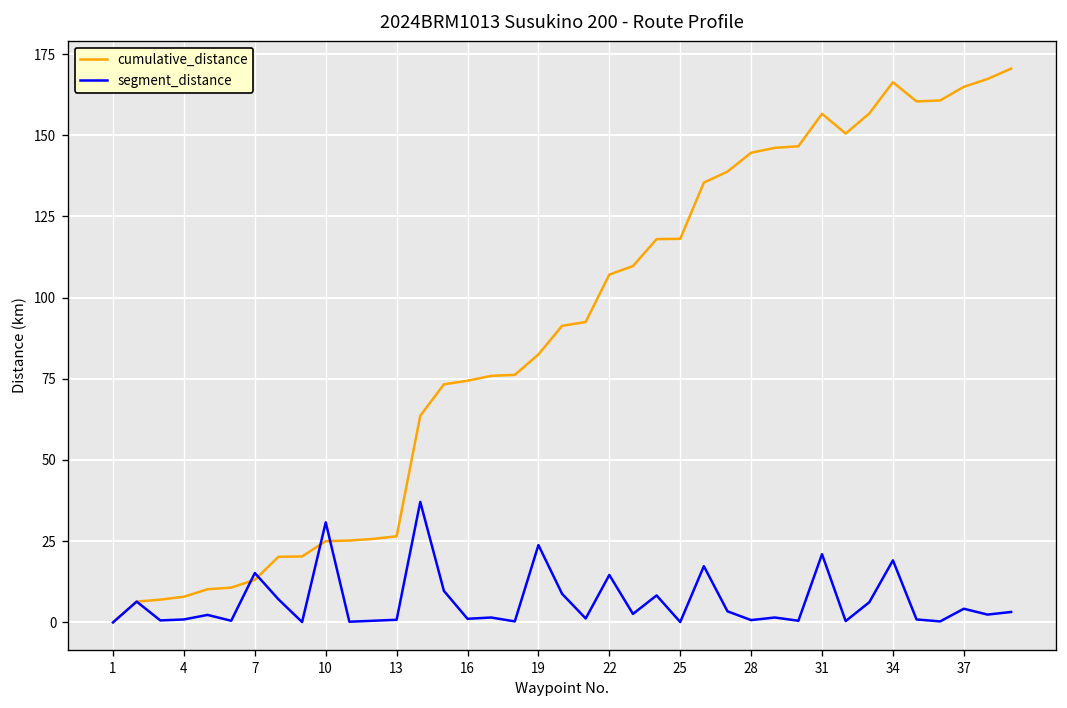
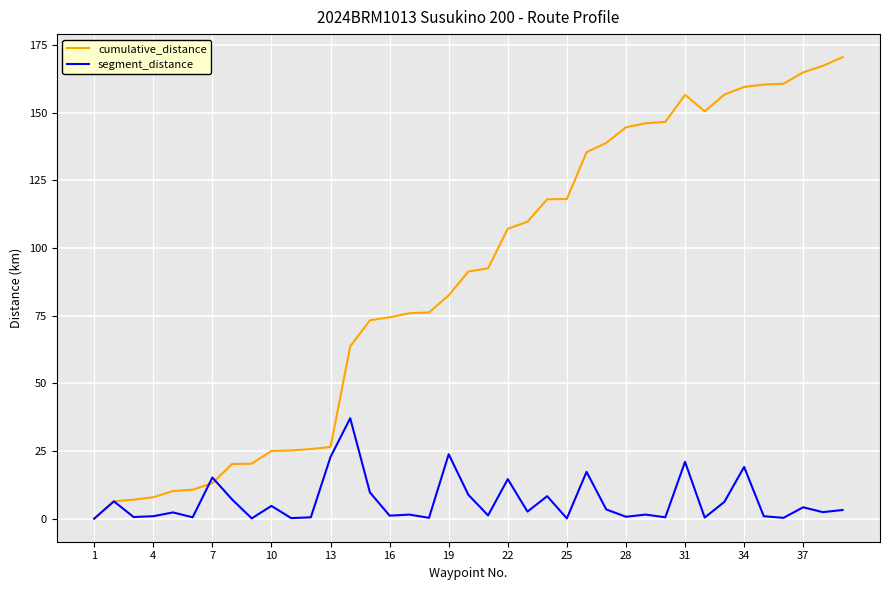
  {
    "cumulative_distance": {
      "4": 8,
      "7": 13,
      "10": 25,
      "13": 27,
      "16": 74,
      "19": 83,
      "22": 107,
      "25": 118,
      "28": 145,
      "31": 157,
-     "34": 166,
+     "34": 160,
      "37": 165
    },
    "segment_distance": {
      "4": 1,
      "7": 15,
-     "10": 31,
-     "13": 1,
+     "10": 5,
+     "13": 23,
      "16": 1,
      "19": 24,
      "22": 15,
      "25": 0,
      "28": 1,
      "31": 21,
      "34": 19,
      "37": 4
    }
  }
